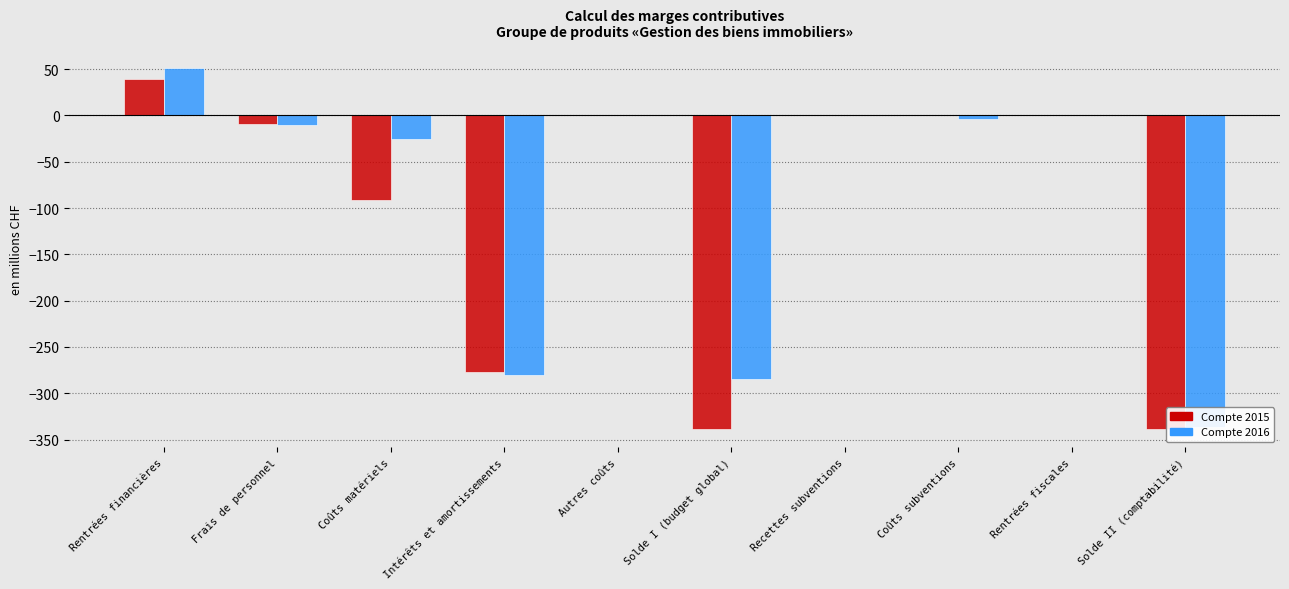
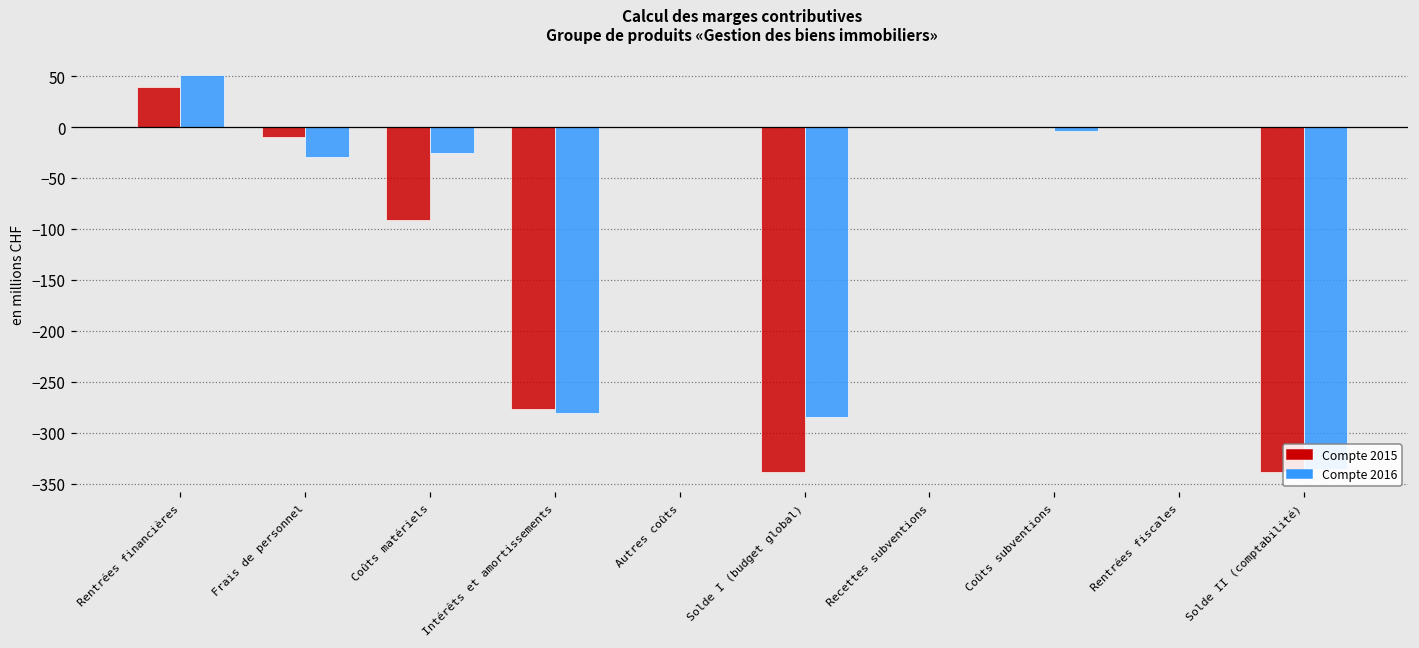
  {
    "Compte 2015": {
      "Rentrées financières": 40,
      "Frais de personnel": -10,
      "Coûts matériels": -90,
      "Intérêts et amortissements": -280,
      "Autres coûts": 0,
      "Solde I (budget global)": -340,
      "Recettes subventions": 0,
      "Solde II (comptabilité)": -340
    },
    "Compte 2016": {
      "Rentrées financières": 50,
-     "Frais de personnel": -10,
+     "Frais de personnel": -30,
      "Coûts matériels": -30,
      "Intérêts et amortissements": -280,
      "Autres coûts": 0,
      "Solde I (budget global)": -290,
      "Recettes subventions": 0,
      "Coûts subventions": 0
    }
  }
